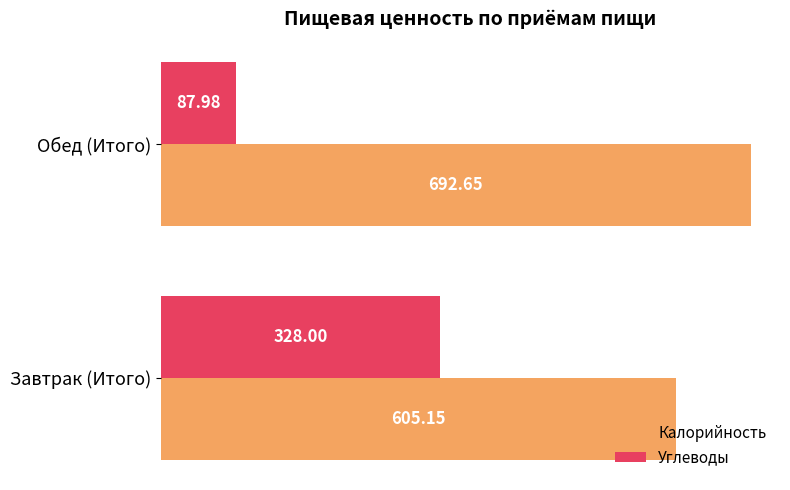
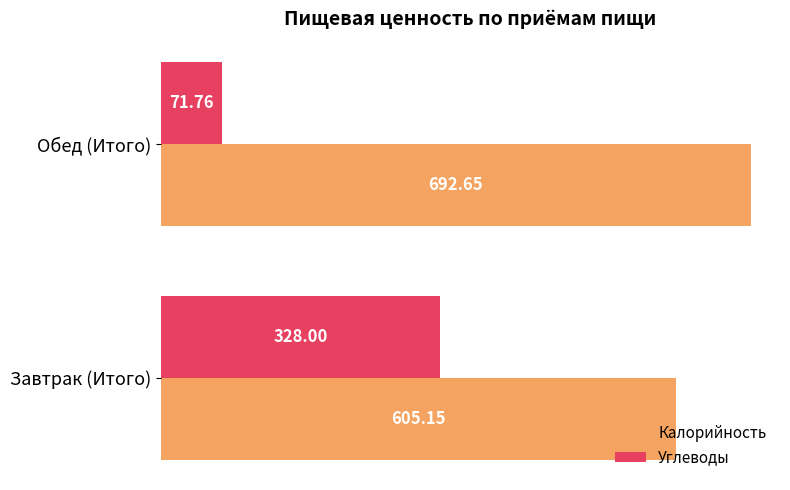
  {
    "Калорийность": {
      "Обед (Итого)": 692.65,
      "Завтрак (Итого)": 605.15
    },
    "Углеводы": {
-     "Обед (Итого)": 87.98,
+     "Обед (Итого)": 71.76,
      "Завтрак (Итого)": 328.00
    }
  }
